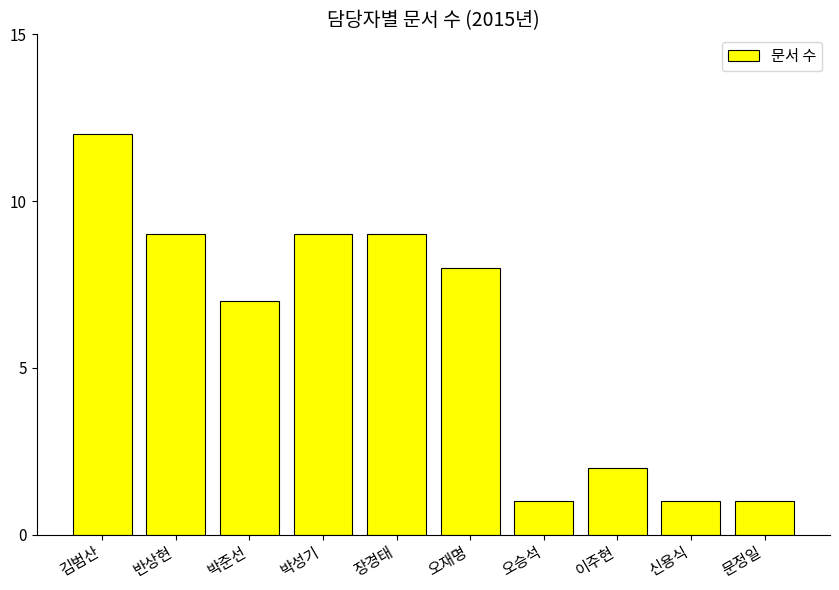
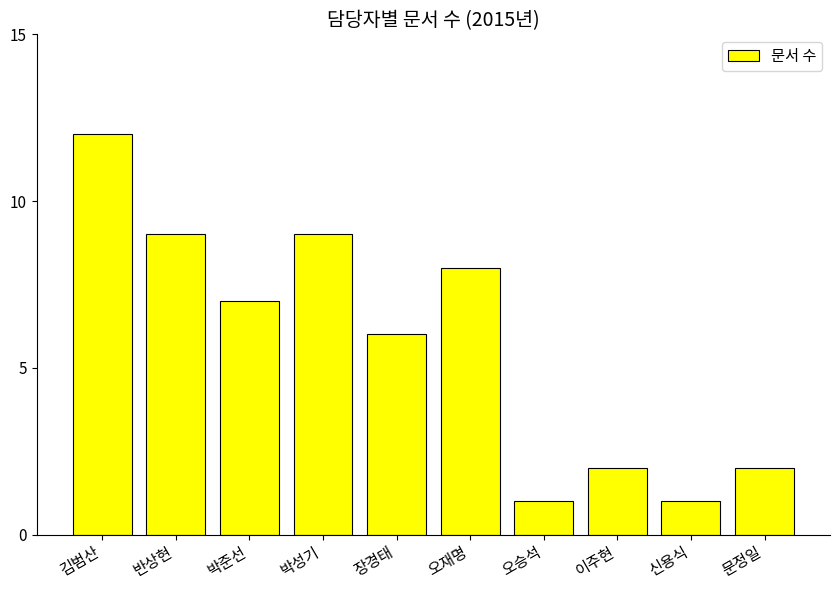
  {
    "김범산": 12,
    "반상현": 9,
    "박준선": 7,
    "박성기": 9,
-   "장경태": 9,
+   "장경태": 6,
    "오재명": 8,
    "오승석": 1,
    "이주현": 2,
    "신용식": 1,
-   "문정일": 1
+   "문정일": 2
  }
